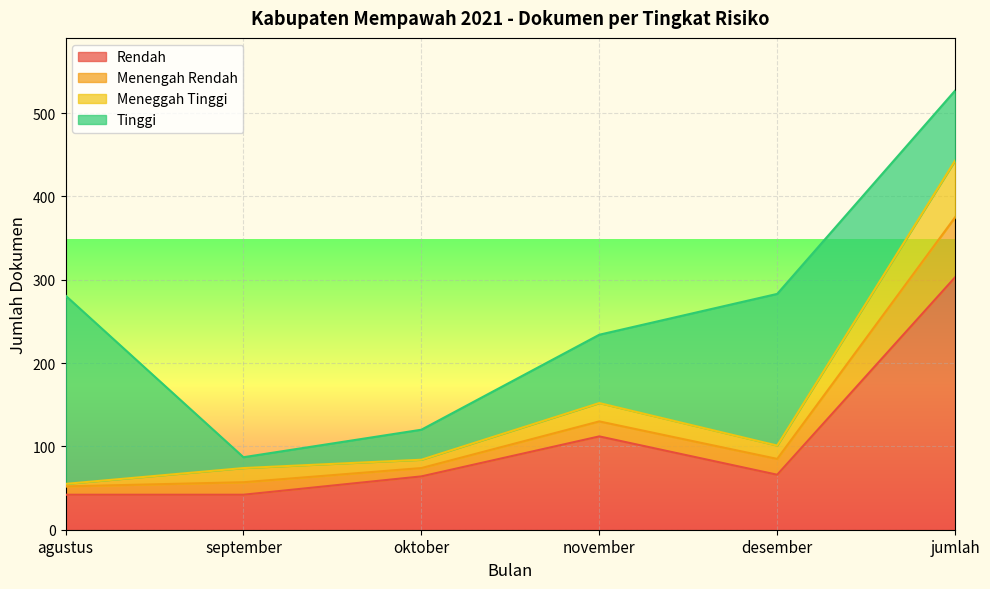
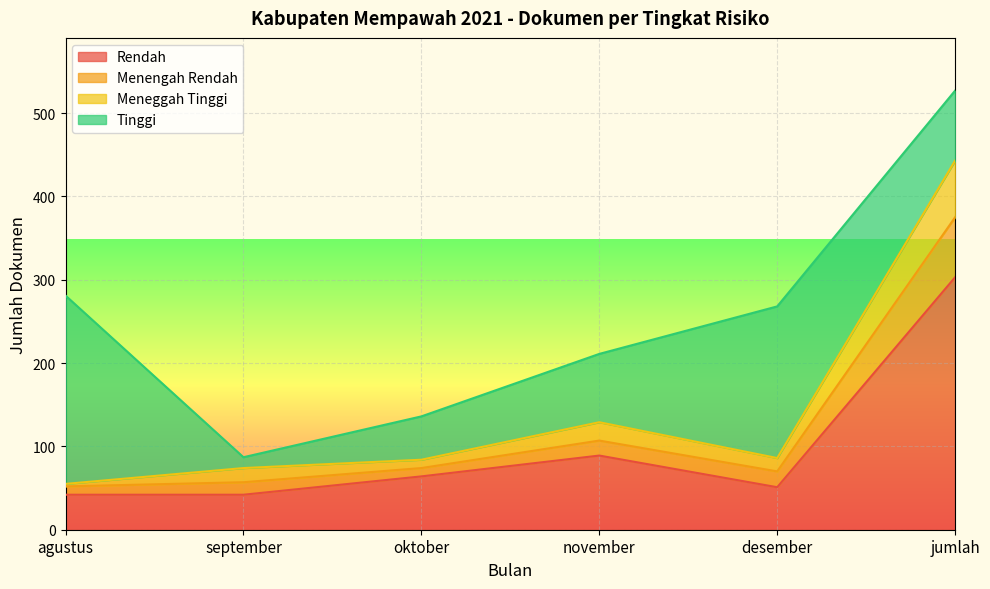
  {
    "Rendah": {
      "agustus": 40,
      "september": 40,
      "oktober": 60,
-     "november": 110,
-     "desember": 70,
+     "november": 90,
+     "desember": 50,
      "jumlah": 300
    },
    "Tinggi": {
      "agustus": 230,
      "september": 10,
-     "oktober": 40,
+     "oktober": 50,
      "november": 80,
      "desember": 180,
      "jumlah": 80
    }
  }
